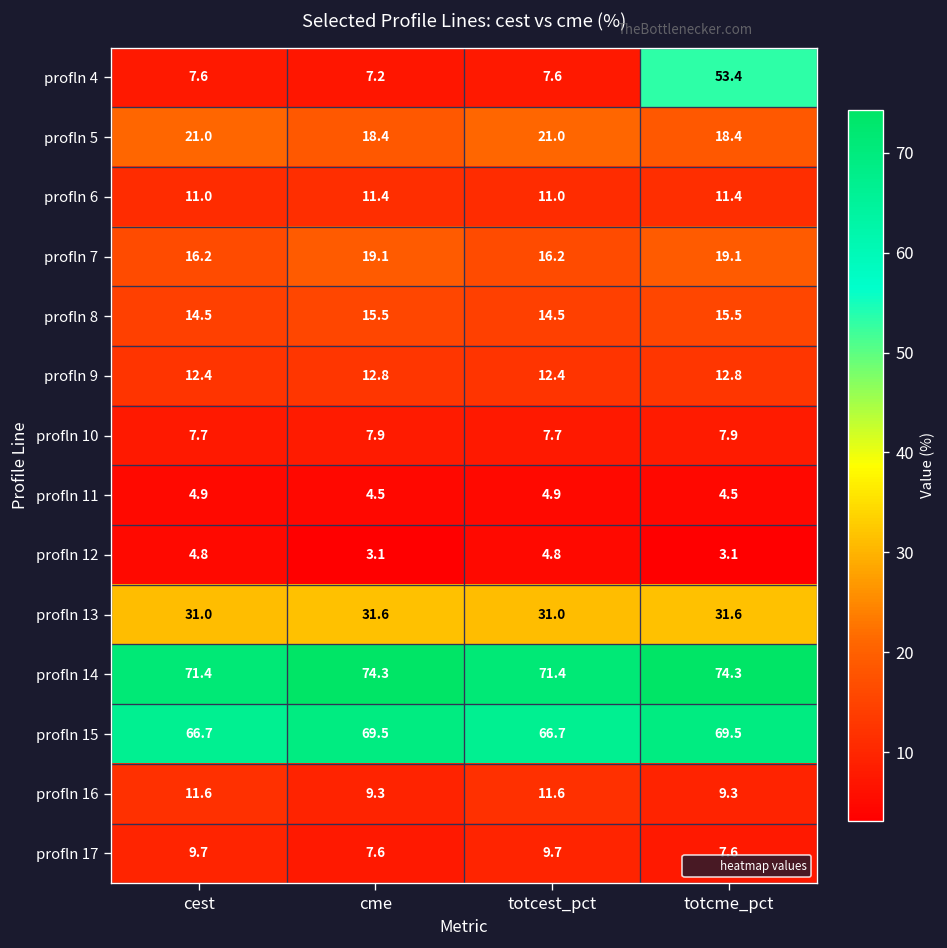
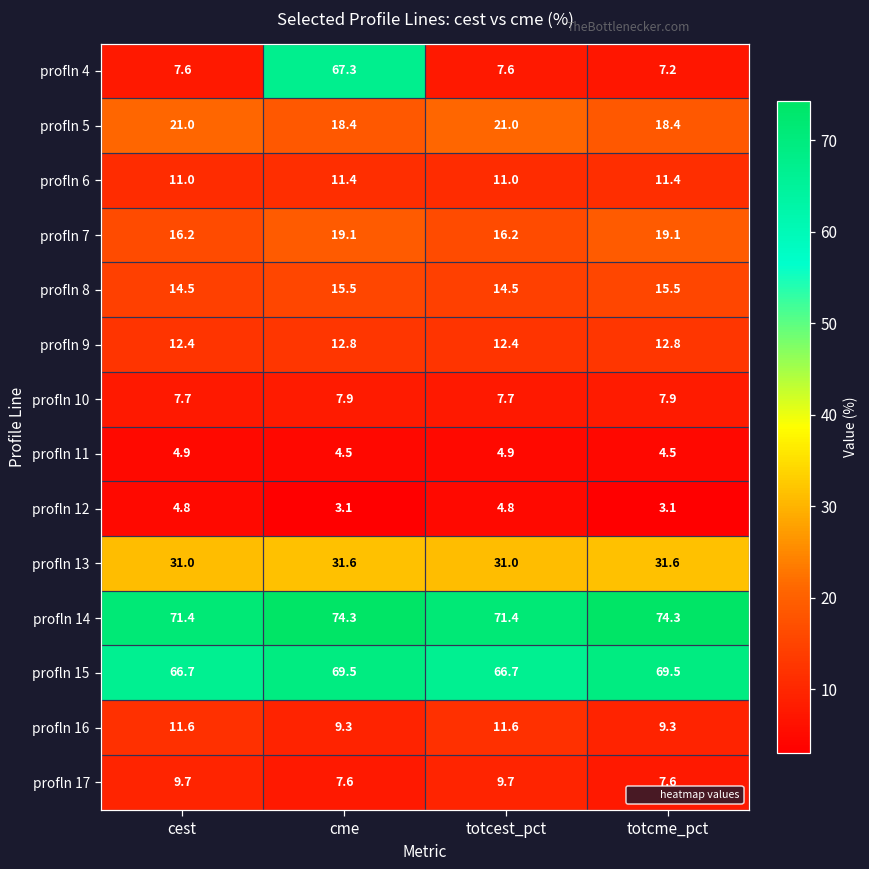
  {
    "profln 4": {
      "cest": 7.6,
-     "cme": 7.2,
+     "cme": 67.3,
      "totcest_pct": 7.6,
-     "totcme_pct": 53.4
+     "totcme_pct": 7.2
    },
    "profln 5": {
      "cest": 21.0,
      "cme": 18.4,
      "totcest_pct": 21.0,
      "totcme_pct": 18.4
    },
    "profln 6": {
      "cest": 11.0,
      "cme": 11.4,
      "totcest_pct": 11.0,
      "totcme_pct": 11.4
    },
    "profln 7": {
      "cest": 16.2,
      "cme": 19.1,
      "totcest_pct": 16.2,
      "totcme_pct": 19.1
    },
    "profln 8": {
      "cest": 14.5,
      "cme": 15.5,
      "totcest_pct": 14.5,
      "totcme_pct": 15.5
    },
    "profln 9": {
      "cest": 12.4,
      "cme": 12.8,
      "totcest_pct": 12.4,
      "totcme_pct": 12.8
    },
    "profln 10": {
      "cest": 7.7,
      "cme": 7.9,
      "totcest_pct": 7.7,
      "totcme_pct": 7.9
    },
    "profln 11": {
      "cest": 4.9,
      "cme": 4.5,
      "totcest_pct": 4.9,
      "totcme_pct": 4.5
    },
    "profln 12": {
      "cest": 4.8,
      "cme": 3.1,
      "totcest_pct": 4.8,
      "totcme_pct": 3.1
    },
    "profln 13": {
      "cest": 31.0,
      "cme": 31.6,
      "totcest_pct": 31.0,
      "totcme_pct": 31.6
    },
    "profln 14": {
      "cest": 71.4,
      "cme": 74.3,
      "totcest_pct": 71.4,
      "totcme_pct": 74.3
    },
    "profln 15": {
      "cest": 66.7,
      "cme": 69.5,
      "totcest_pct": 66.7,
      "totcme_pct": 69.5
    },
    "profln 16": {
      "cest": 11.6,
      "cme": 9.3,
      "totcest_pct": 11.6,
      "totcme_pct": 9.3
    },
    "profln 17": {
      "cest": 9.7,
      "cme": 7.6,
      "totcest_pct": 9.7
    }
  }
